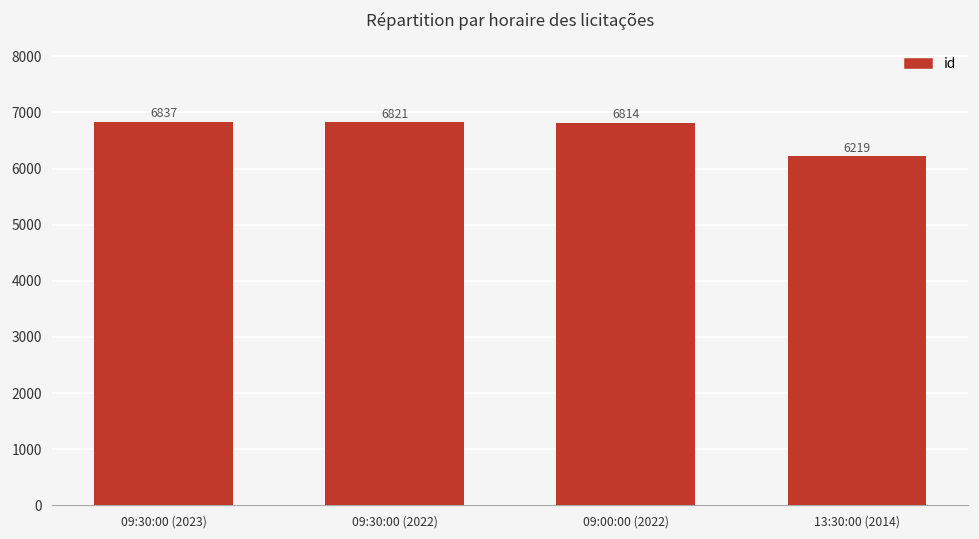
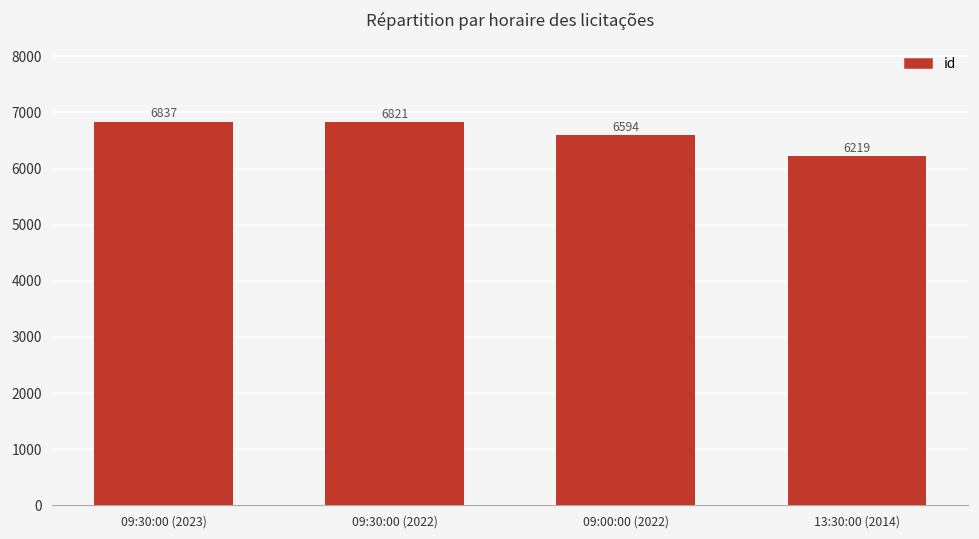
  {
    "09:30:00 (2023)": 6837,
    "09:30:00 (2022)": 6821,
-   "09:00:00 (2022)": 6814,
+   "09:00:00 (2022)": 6594,
    "13:30:00 (2014)": 6219
  }
